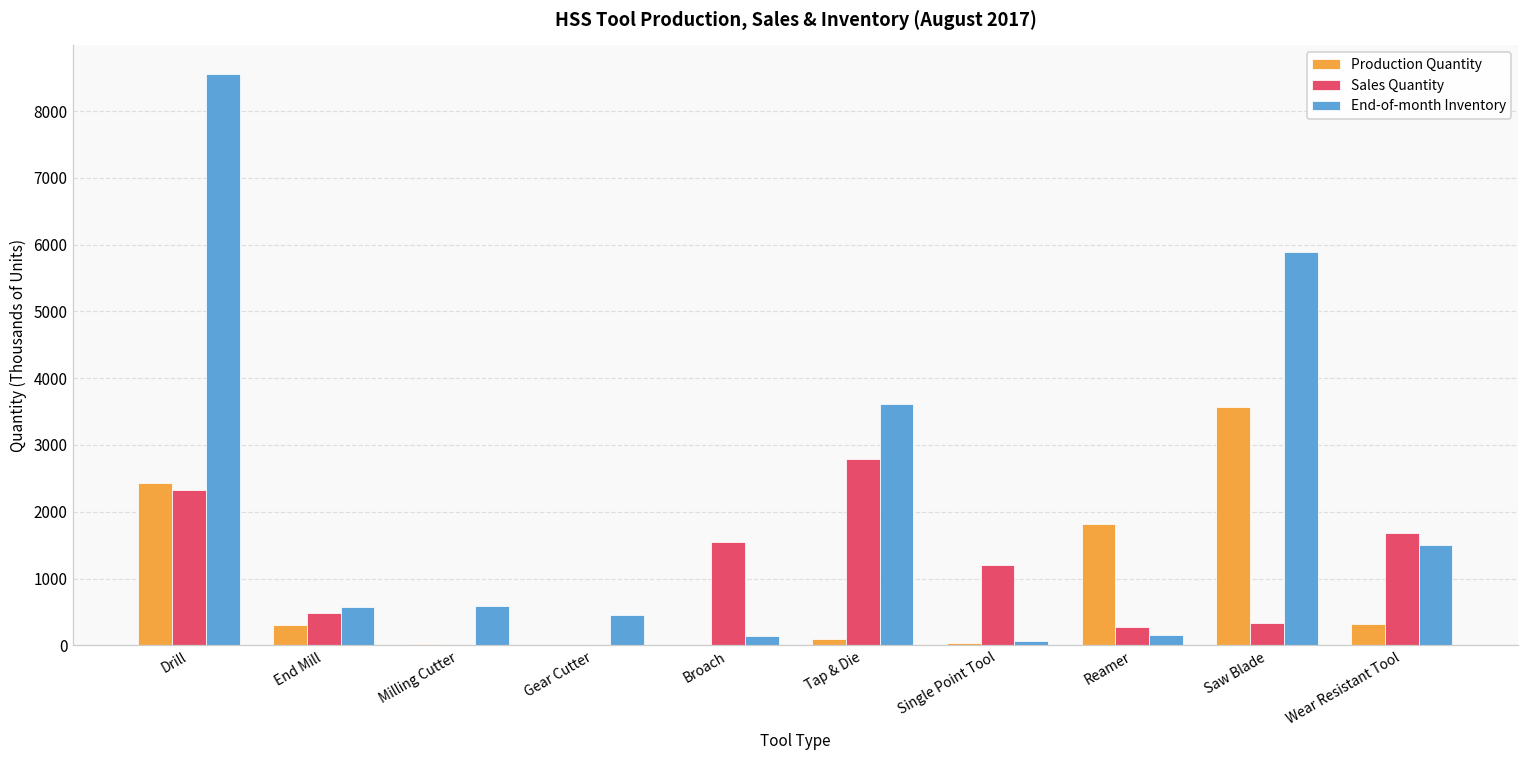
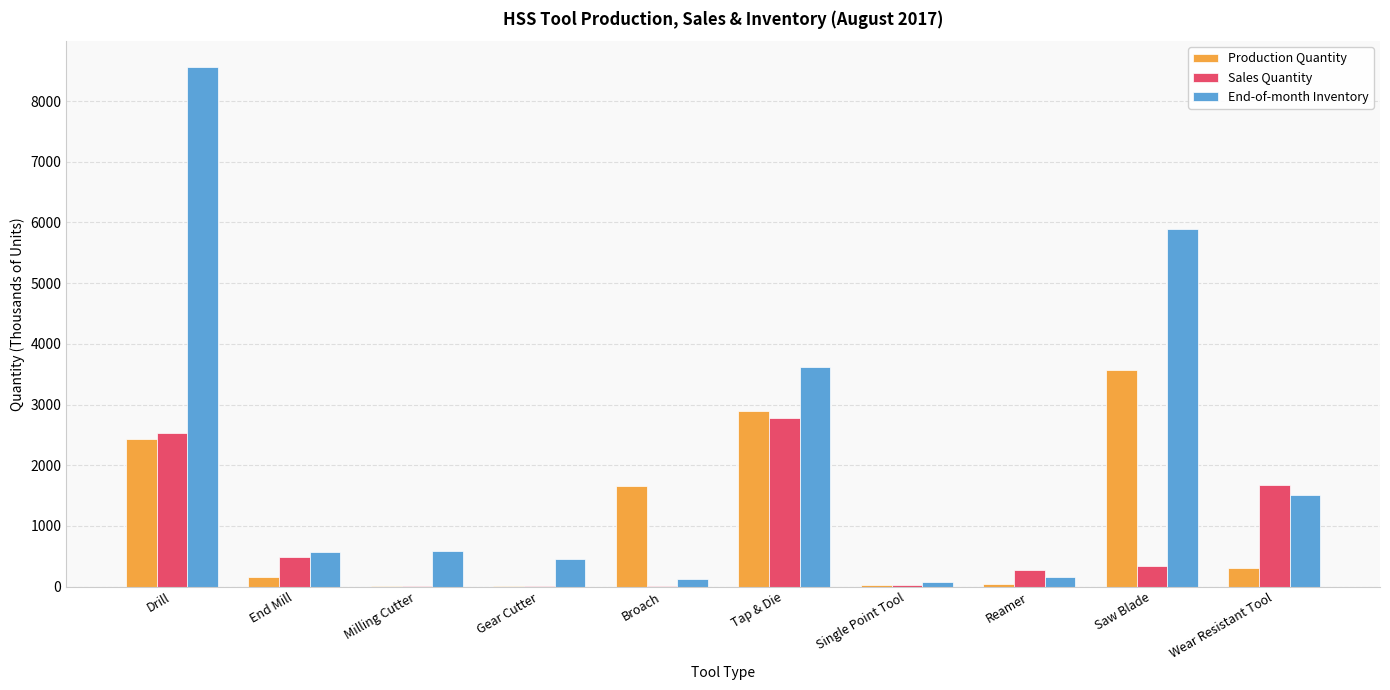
  {
    "Production Quantity": {
      "Drill": 2400,
-     "End Mill": 300,
-     "Broach": 0,
-     "Tap & Die": 100,
-     "Reamer": 1800,
+     "End Mill": 200,
+     "Broach": 1700,
+     "Tap & Die": 2900,
+     "Reamer": 0,
      "Saw Blade": 3600,
      "Wear Resistant Tool": 300
    },
    "Sales Quantity": {
-     "Drill": 2300,
+     "Drill": 2500,
      "End Mill": 500,
-     "Broach": 1600,
+     "Broach": 0,
      "Tap & Die": 2800,
-     "Single Point Tool": 1200,
+     "Single Point Tool": 0,
      "Reamer": 300,
      "Saw Blade": 300,
      "Wear Resistant Tool": 1700
    },
    "End-of-month Inventory": {
      "Drill": 8600,
      "End Mill": 600,
      "Milling Cutter": 600,
      "Gear Cutter": 400,
      "Broach": 100,
      "Tap & Die": 3600,
      "Single Point Tool": 100,
      "Reamer": 200,
      "Saw Blade": 5900,
      "Wear Resistant Tool": 1500
    }
  }
